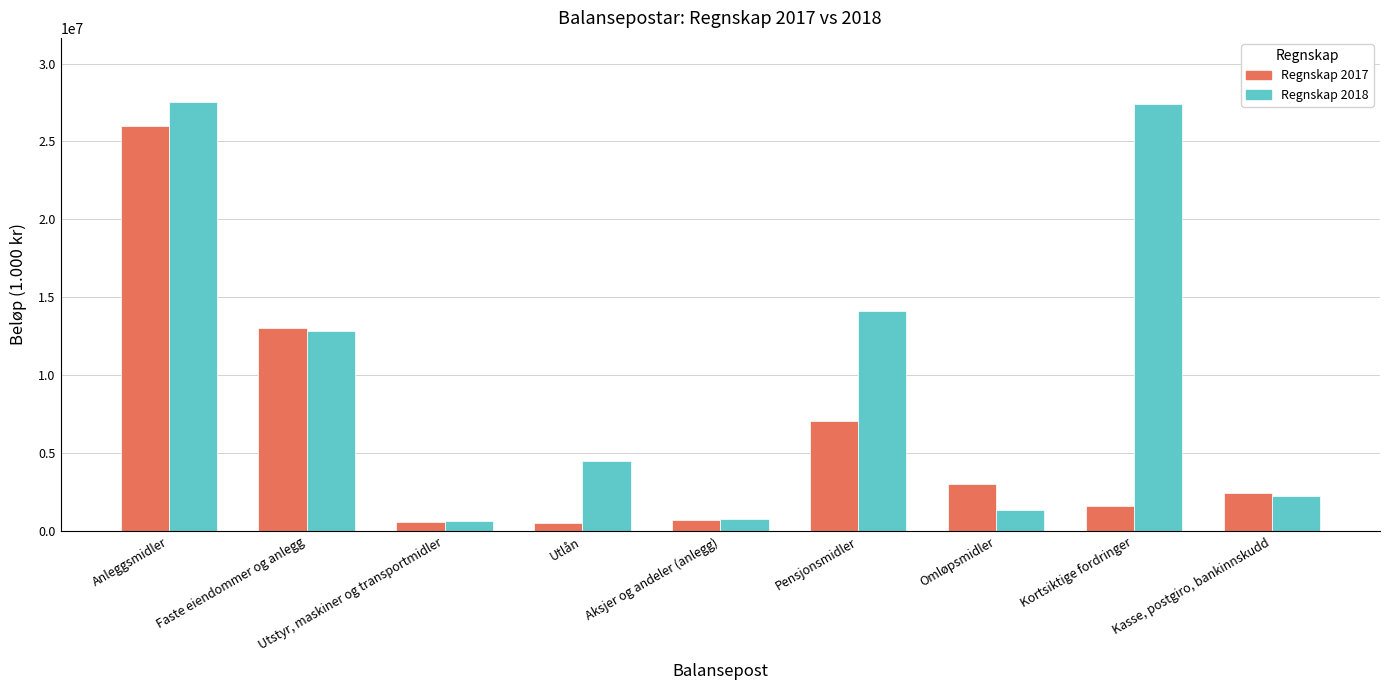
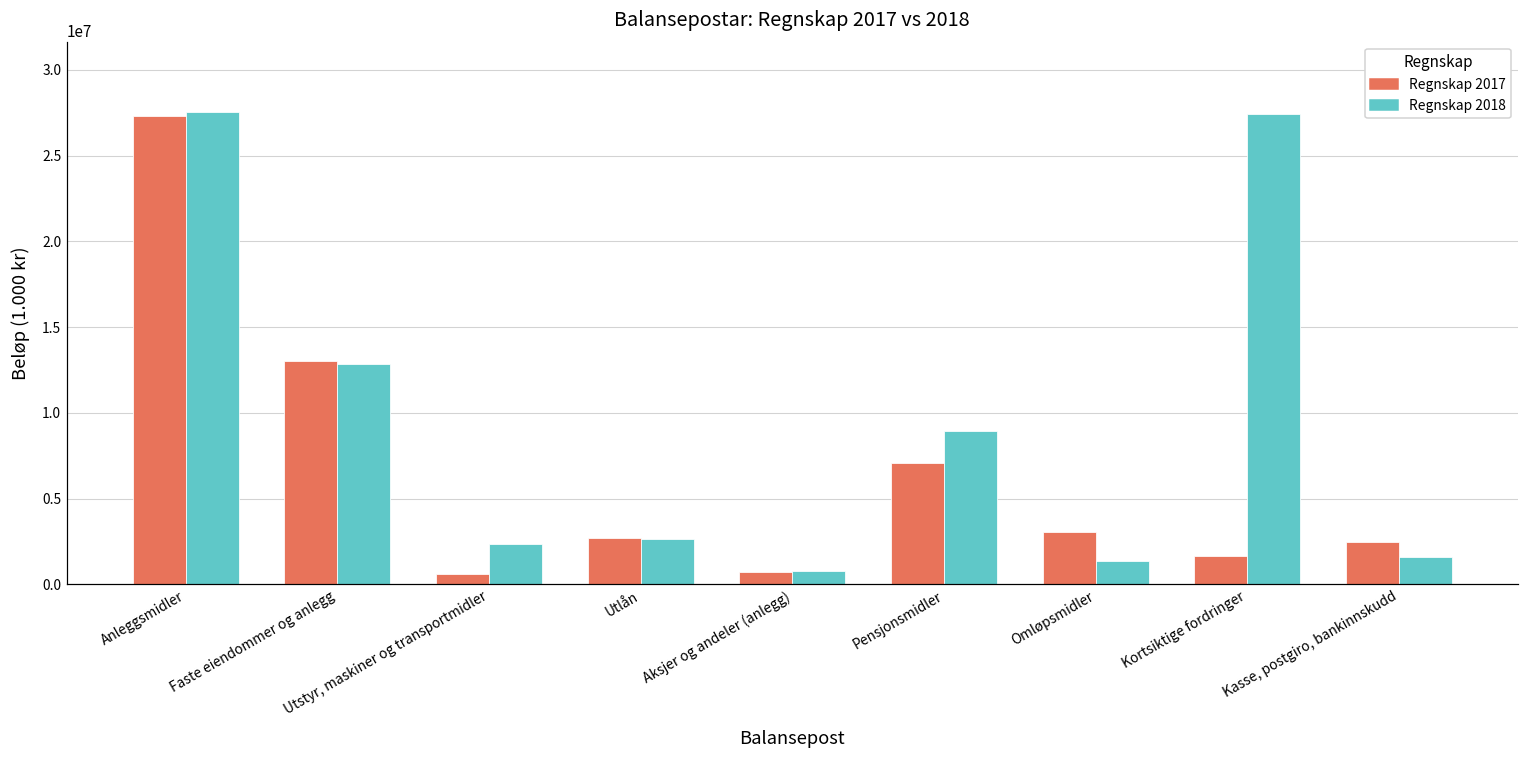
  {
    "Regnskap 2017": {
-     "Anleggsmidler": 26000000,
+     "Anleggsmidler": 27300000,
      "Faste eiendommer og anlegg": 13000000,
      "Utstyr, maskiner og transportmidler": 600000,
-     "Utlån": 500000,
+     "Utlån": 2700000,
      "Aksjer og andeler (anlegg)": 700000,
      "Pensjonsmidler": 7100000,
      "Omløpsmidler": 3100000,
      "Kortsiktige fordringer": 1600000,
      "Kasse, postgiro, bankinnskudd": 2500000
    },
    "Regnskap 2018": {
      "Anleggsmidler": 27500000,
      "Faste eiendommer og anlegg": 12900000,
-     "Utstyr, maskiner og transportmidler": 700000,
-     "Utlån": 4500000,
+     "Utstyr, maskiner og transportmidler": 2300000,
+     "Utlån": 2700000,
      "Aksjer og andeler (anlegg)": 800000,
-     "Pensjonsmidler": 14100000,
+     "Pensjonsmidler": 9000000,
      "Omløpsmidler": 1300000,
      "Kortsiktige fordringer": 27400000,
-     "Kasse, postgiro, bankinnskudd": 2300000
+     "Kasse, postgiro, bankinnskudd": 1600000
    }
  }
